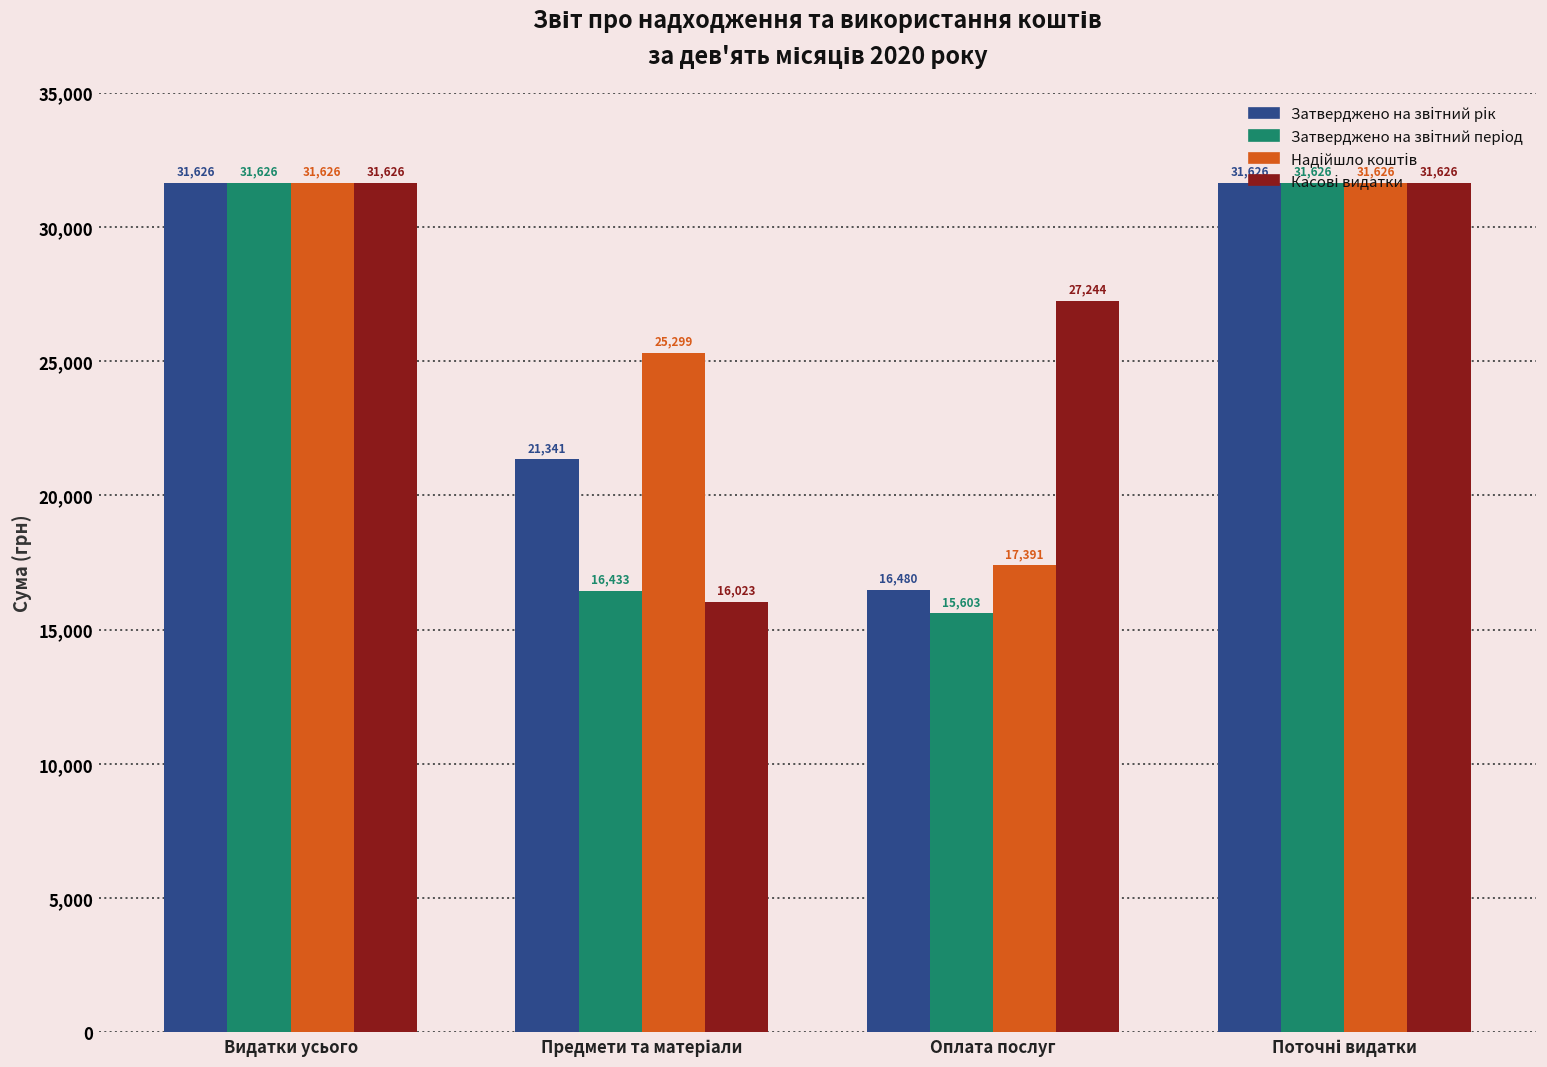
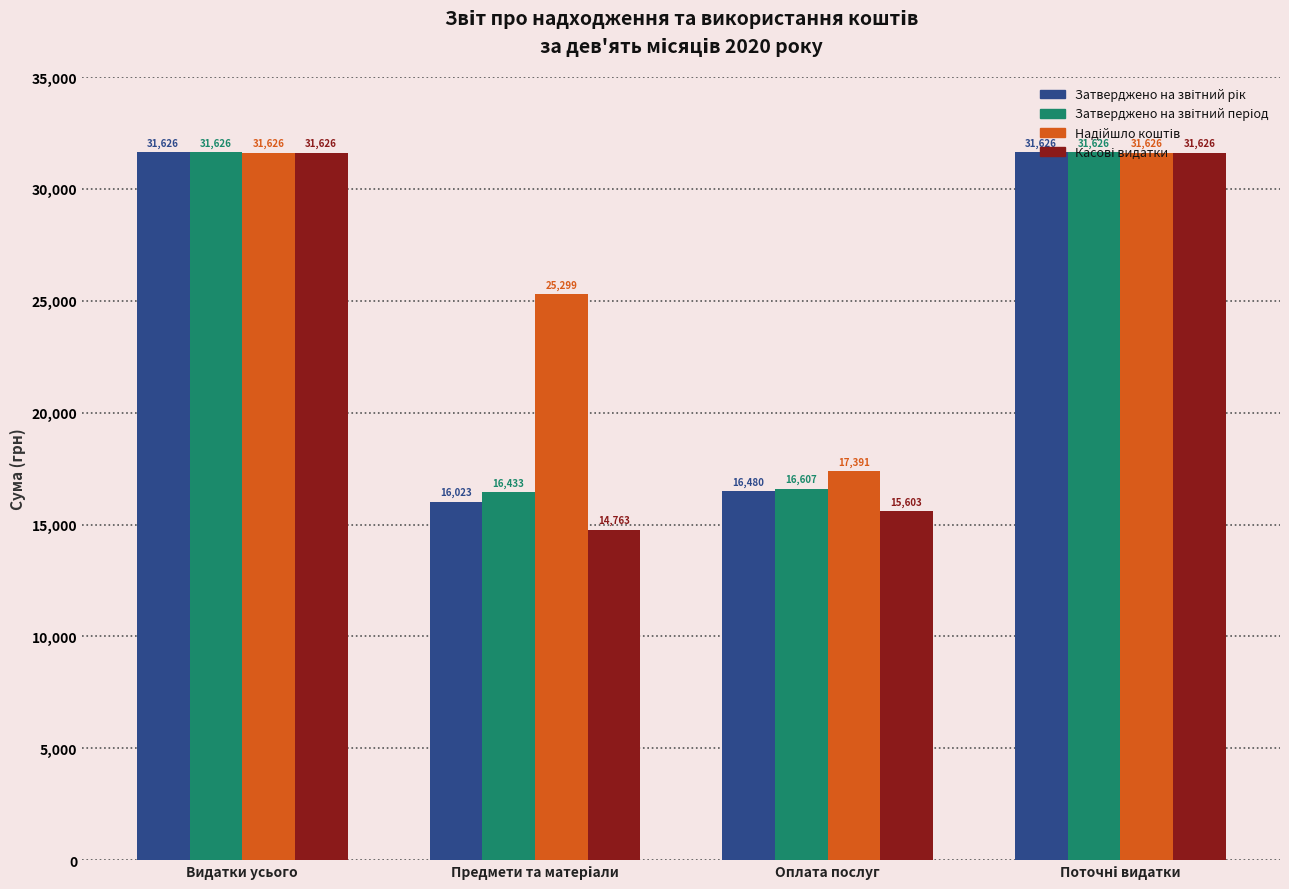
  {
    "Затверджено на звітний рік": {
      "Видатки усього": "31,626",
-     "Предмети та матеріали": "21,341",
+     "Предмети та матеріали": "16,023",
      "Оплата послуг": "16,480",
      "Поточні видатки": "31,626"
    },
    "Затверджено на звітний період": {
      "Видатки усього": "31,626",
      "Предмети та матеріали": "16,433",
-     "Оплата послуг": "15,603",
+     "Оплата послуг": "16,607",
      "Поточні видатки": "31,626"
    },
    "Надійшло коштів": {
      "Видатки усього": "31,626",
      "Предмети та матеріали": "25,299",
      "Оплата послуг": "17,391",
      "Поточні видатки": "31,626"
    },
    "Касові видатки": {
      "Видатки усього": "31,626",
-     "Предмети та матеріали": "16,023",
-     "Оплата послуг": "27,244",
+     "Предмети та матеріали": "14,763",
+     "Оплата послуг": "15,603",
      "Поточні видатки": "31,626"
    }
  }
